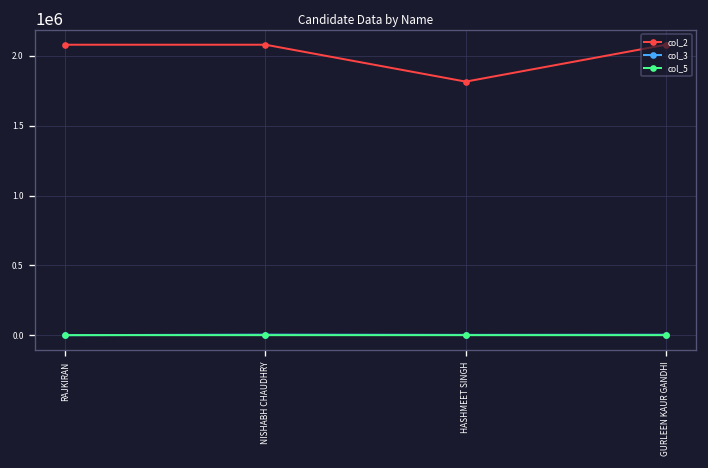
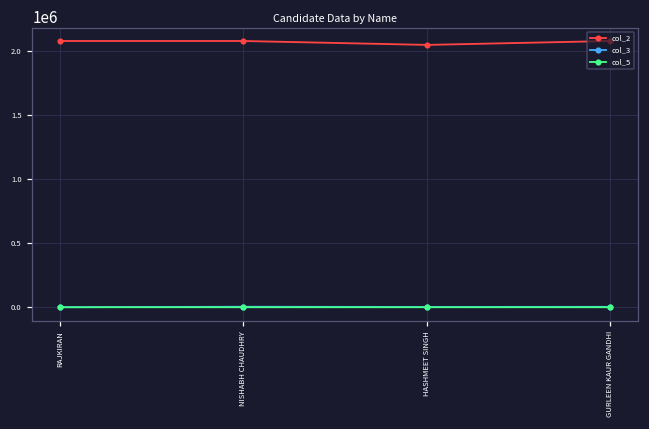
  {
    "col_2": {
      "RAJKIRAN": 2080000,
      "NISHABH CHAUDHRY": 2080000,
-     "HASHMEET SINGH": 1820000
+     "HASHMEET SINGH": 2050000
    },
    "col_5": {
      "RAJKIRAN": 0,
      "NISHABH CHAUDHRY": 0,
      "HASHMEET SINGH": 0,
      "GURLEEN KAUR GANDHI": 0
    }
  }
